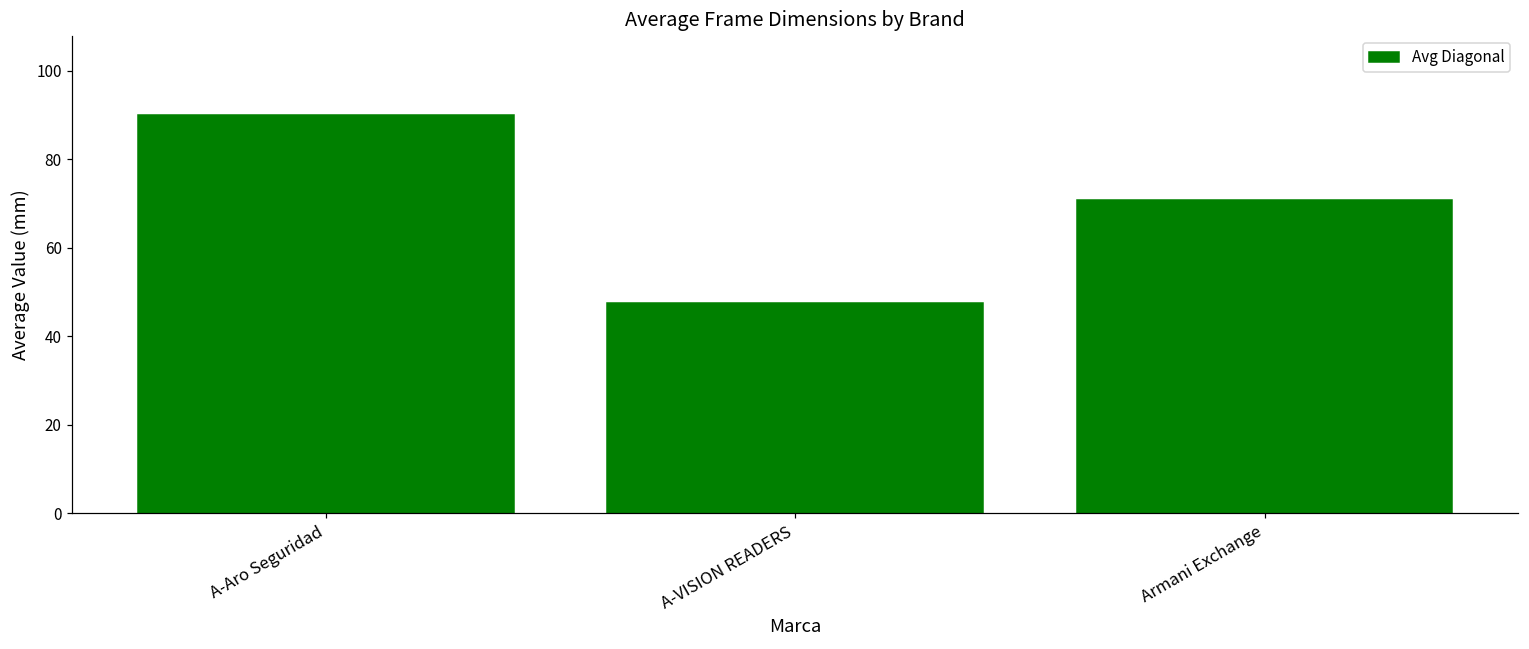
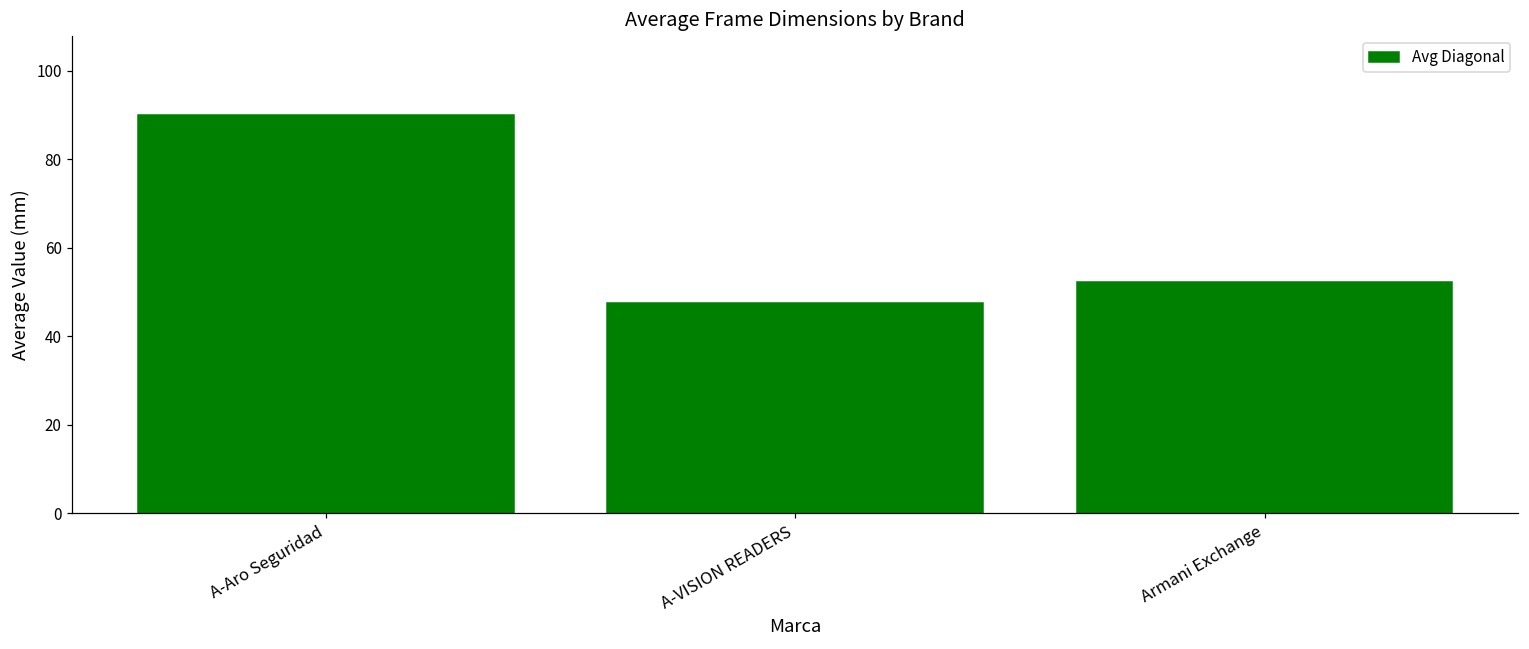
  {
    "A-Aro Seguridad": 90,
    "A-VISION READERS": 47,
-   "Armani Exchange": 71
+   "Armani Exchange": 52
  }
